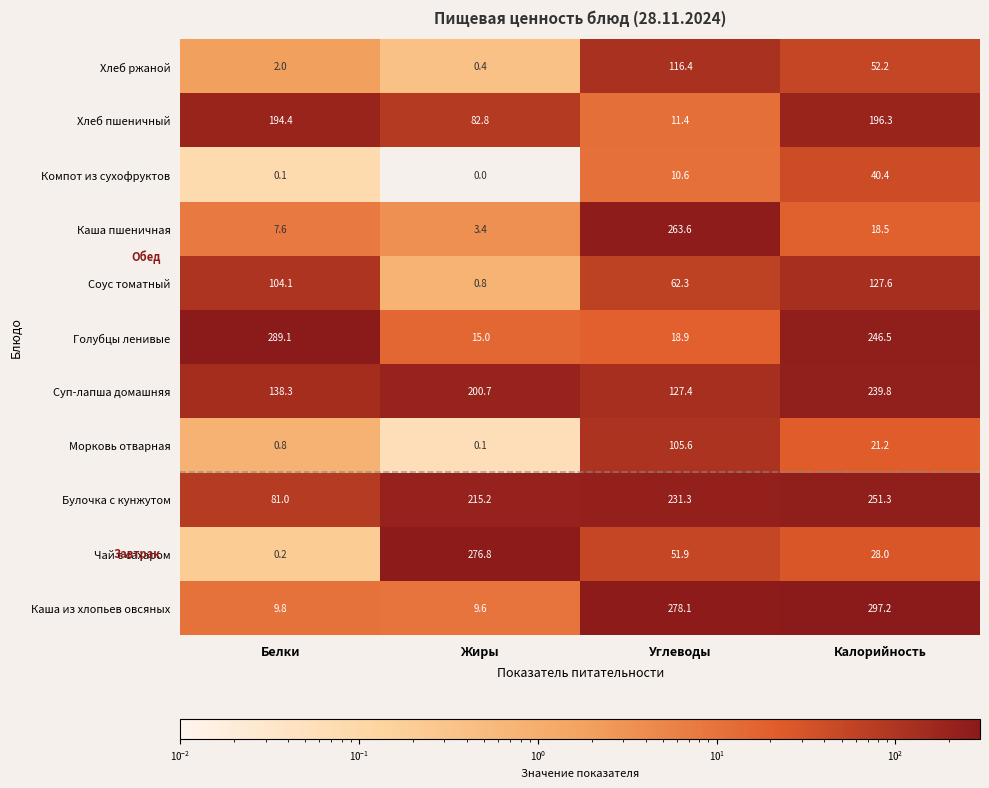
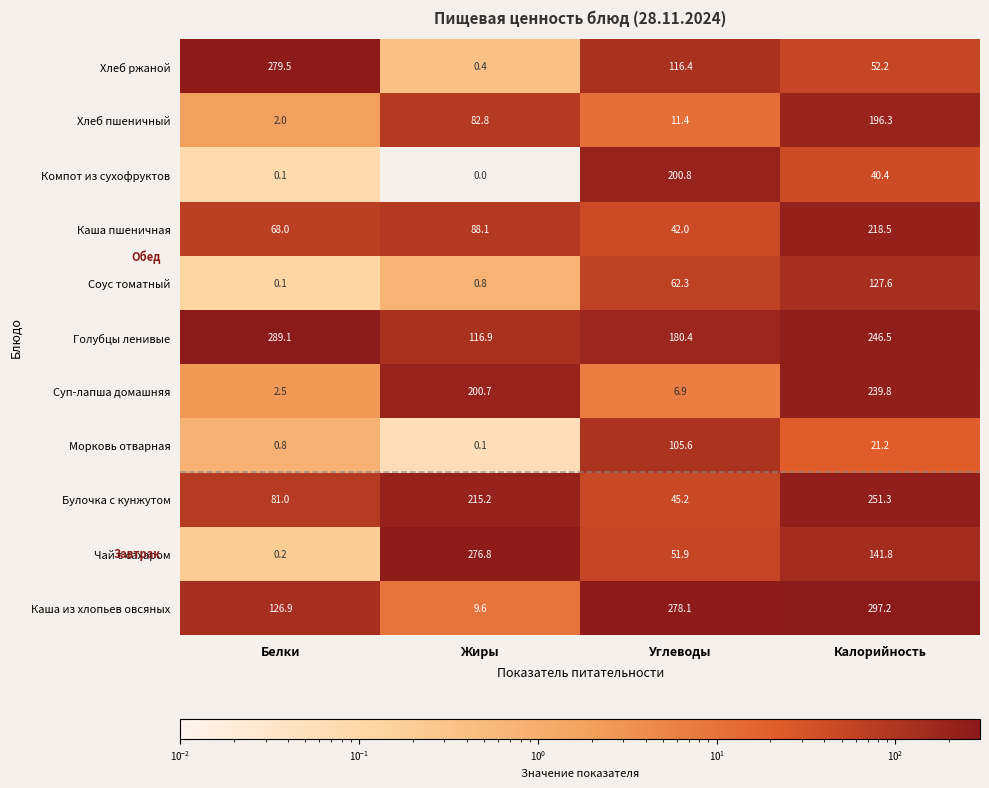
  {
    "Хлеб ржаной": {
-     "Белки": 2.0,
+     "Белки": 279.5,
      "Жиры": 0.4,
      "Углеводы": 116.4,
      "Калорийность": 52.2
    },
    "Хлеб пшеничный": {
-     "Белки": 194.4,
+     "Белки": 2.0,
      "Жиры": 82.8,
      "Углеводы": 11.4,
      "Калорийность": 196.3
    },
    "Компот из сухофруктов": {
      "Белки": 0.1,
      "Жиры": 0.0,
-     "Углеводы": 10.6,
+     "Углеводы": 200.8,
      "Калорийность": 40.4
    },
    "Каша пшеничная": {
-     "Белки": 7.6,
-     "Жиры": 3.4,
-     "Углеводы": 263.6,
-     "Калорийность": 18.5
+     "Белки": 68.0,
+     "Жиры": 88.1,
+     "Углеводы": 42.0,
+     "Калорийность": 218.5
    },
    "Соус томатный": {
-     "Белки": 104.1,
+     "Белки": 0.1,
      "Жиры": 0.8,
      "Углеводы": 62.3,
      "Калорийность": 127.6
    },
    "Голубцы ленивые": {
      "Белки": 289.1,
-     "Жиры": 15.0,
-     "Углеводы": 18.9,
+     "Жиры": 116.9,
+     "Углеводы": 180.4,
      "Калорийность": 246.5
    },
    "Суп-лапша домашняя": {
-     "Белки": 138.3,
+     "Белки": 2.5,
      "Жиры": 200.7,
-     "Углеводы": 127.4,
+     "Углеводы": 6.9,
      "Калорийность": 239.8
    },
    "Морковь отварная": {
      "Белки": 0.8,
      "Жиры": 0.1,
      "Углеводы": 105.6,
      "Калорийность": 21.2
    },
    "Булочка с кунжутом": {
      "Белки": 81.0,
      "Жиры": 215.2,
-     "Углеводы": 231.3,
+     "Углеводы": 45.2,
      "Калорийность": 251.3
    },
    "Чай с сахаром": {
      "Белки": 0.2,
      "Жиры": 276.8,
      "Углеводы": 51.9,
-     "Калорийность": 28.0
+     "Калорийность": 141.8
    },
    "Каша из хлопьев овсяных": {
-     "Белки": 9.8,
+     "Белки": 126.9,
      "Жиры": 9.6,
      "Углеводы": 278.1,
      "Калорийность": 297.2
    }
  }
